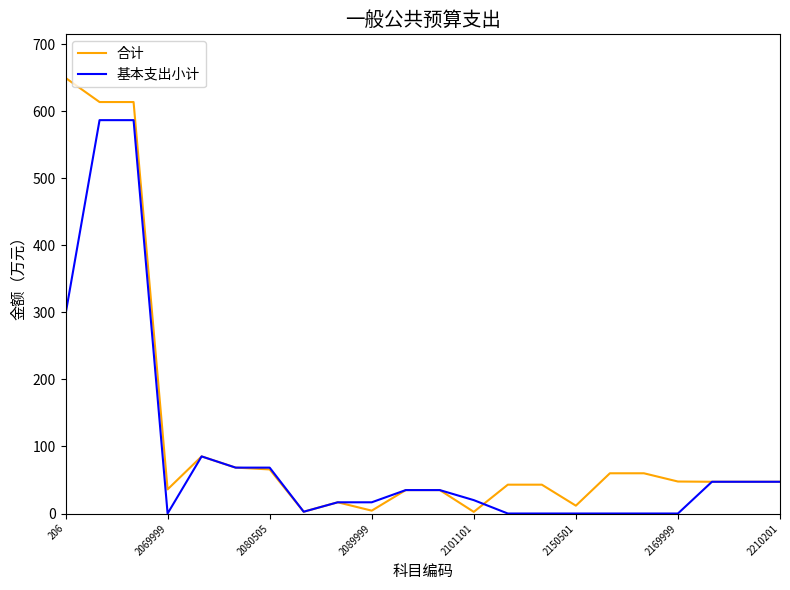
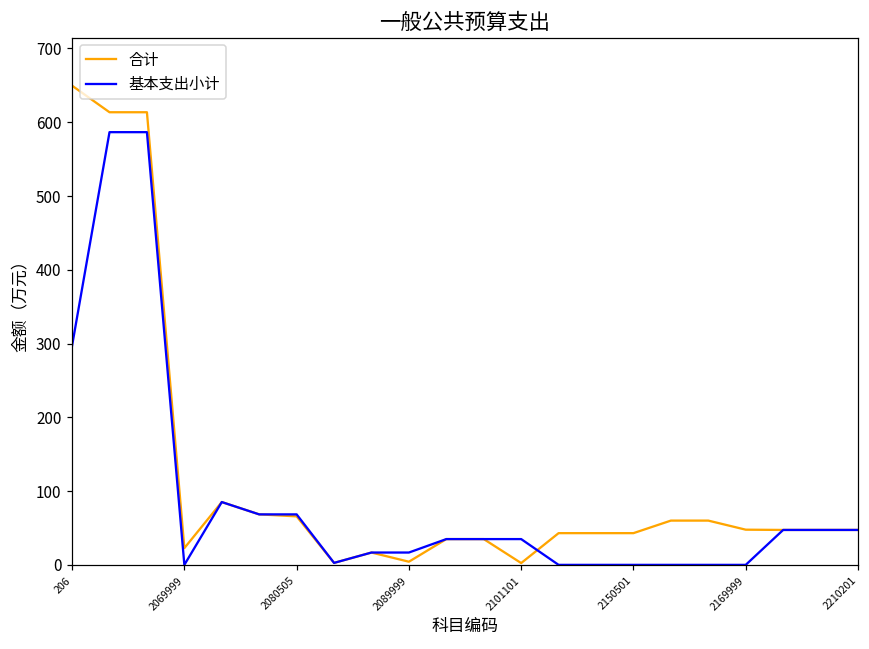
  {
    "合计": {
      "206": 650,
-     "2069999": 40,
+     "2069999": 20,
      "2089999": 0,
      "2101101": 0,
-     "2150501": 10,
+     "2150501": 40,
      "2169999": 50
    },
    "基本支出小计": {
      "206": 300,
      "2069999": 0,
      "2089999": 20,
-     "2101101": 20,
+     "2101101": 30,
      "2150501": 0,
      "2169999": 0
    }
  }
